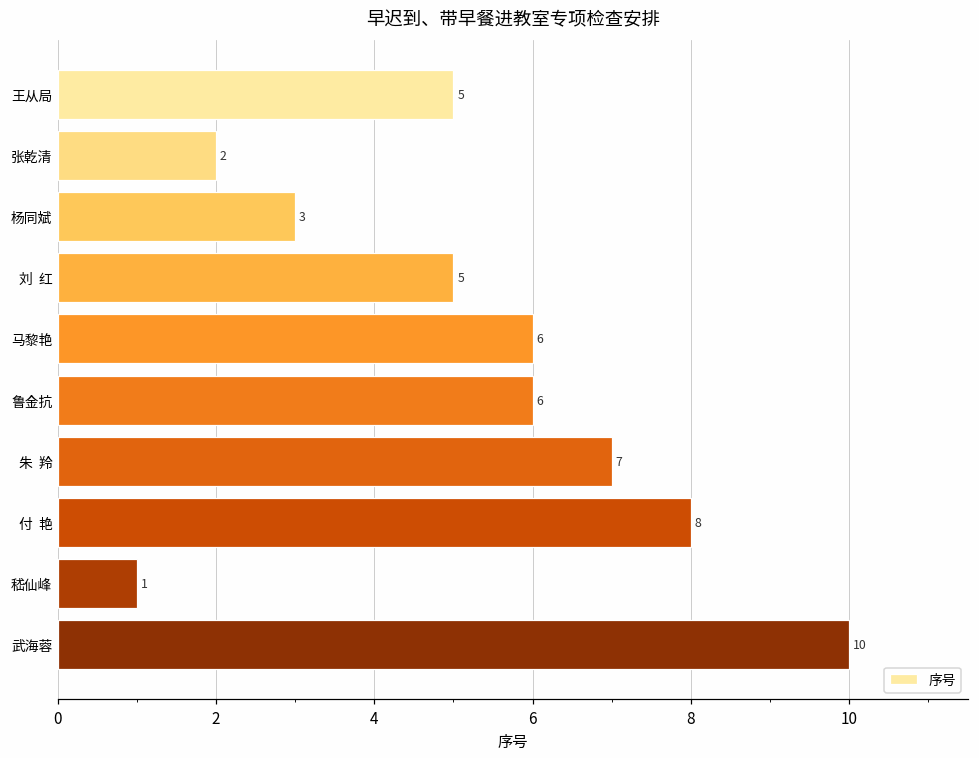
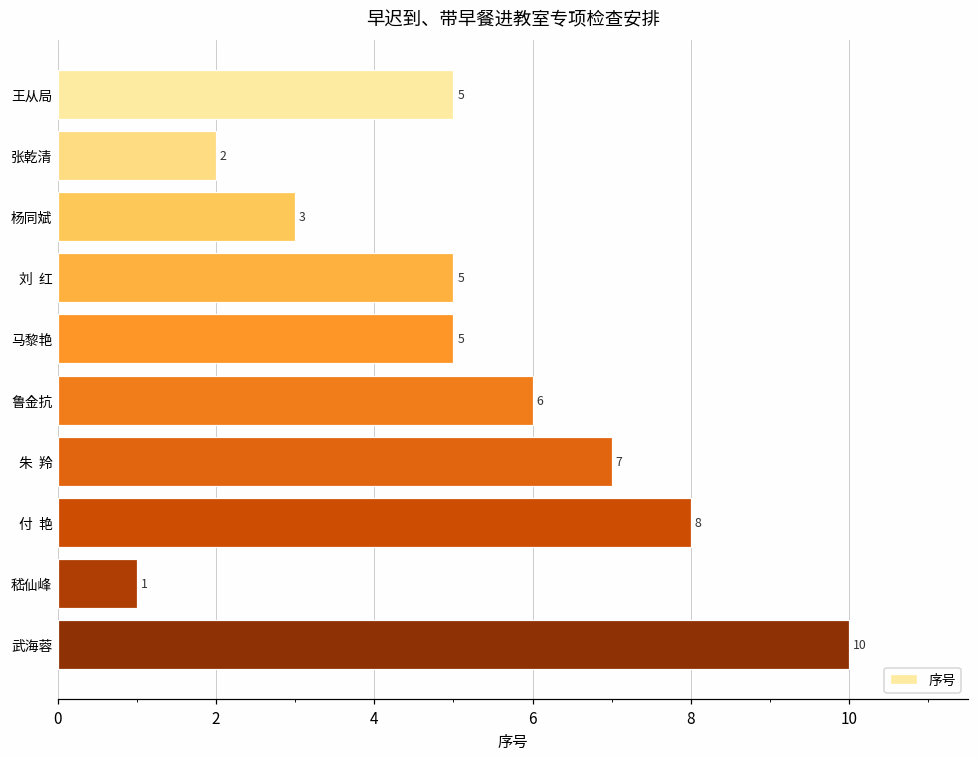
  {
    "王从局": 5,
    "张乾清": 2,
    "杨同斌": 3,
    "刘 红": 5,
-   "马黎艳": 6,
+   "马黎艳": 5,
    "鲁金抗": 6,
    "朱 羚": 7,
    "付 艳": 8,
    "嵇仙峰": 1,
    "武海蓉": 10
  }
